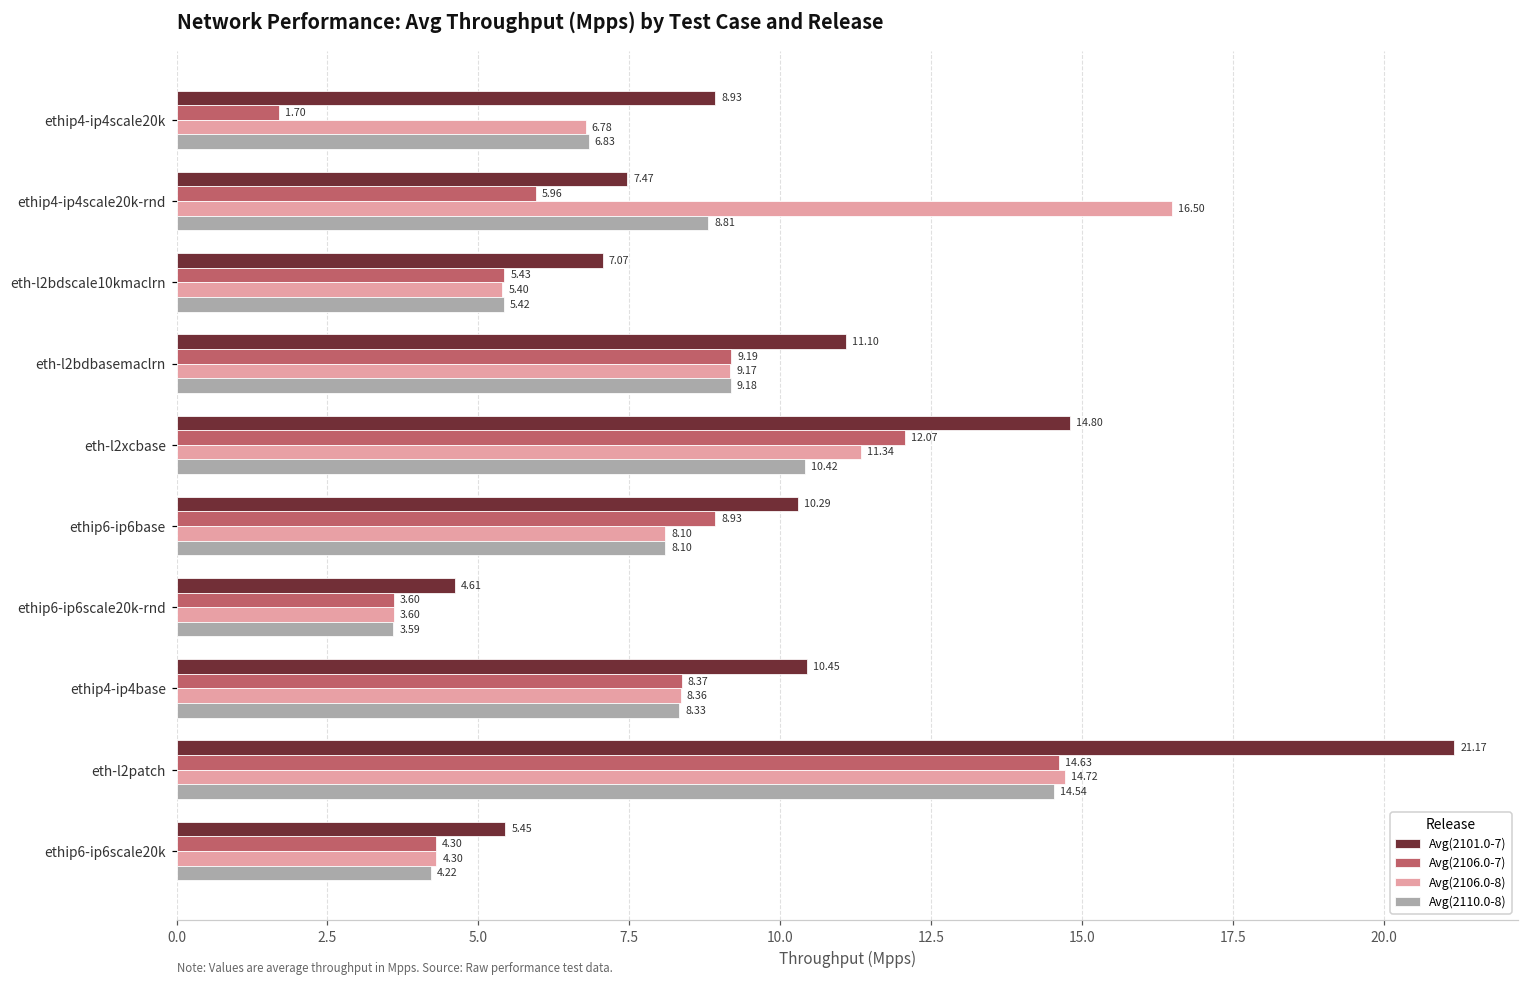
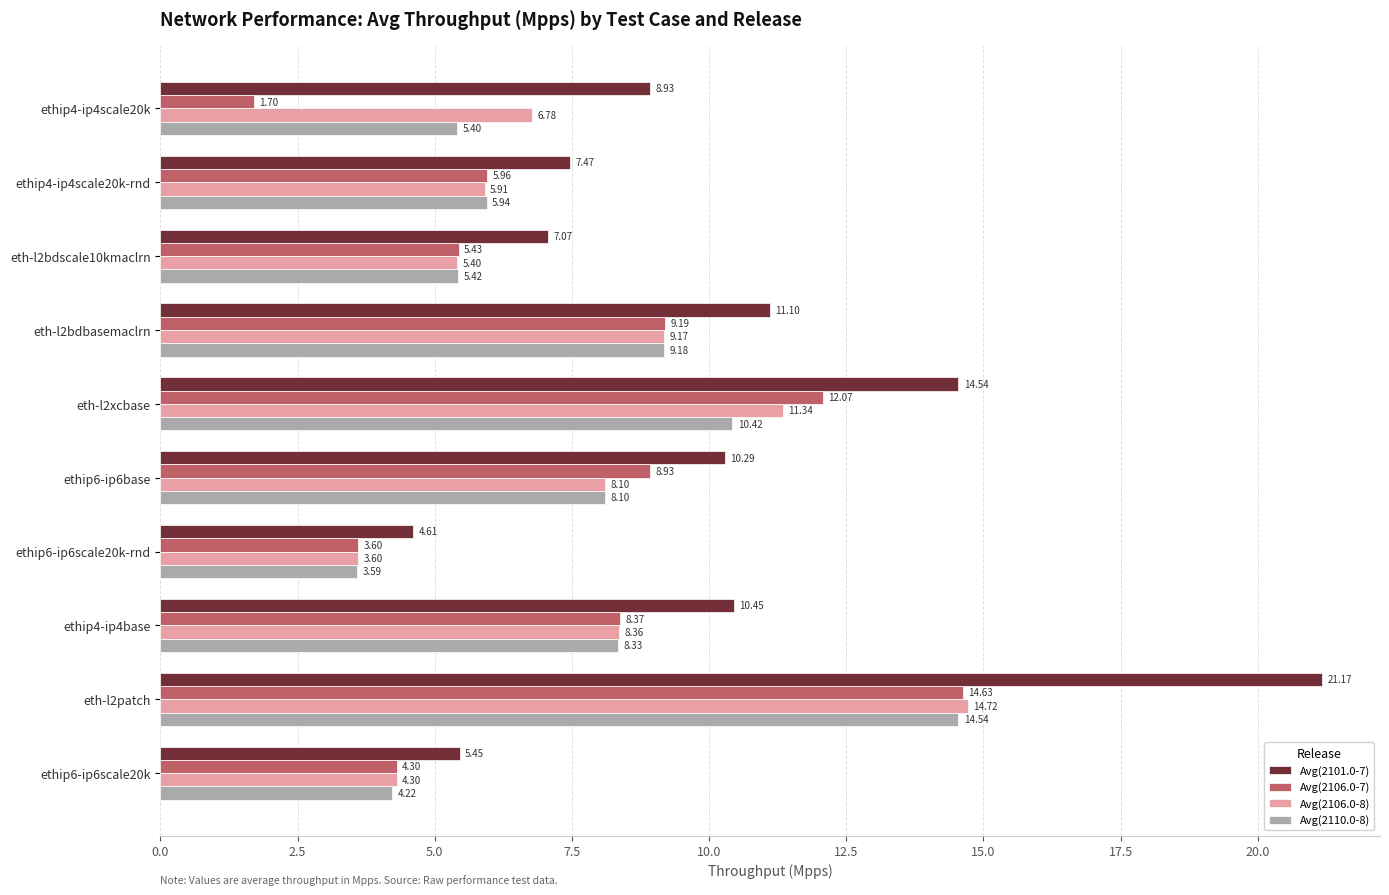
  {
    "Avg(2101.0-7)": {
      "ethip4-ip4scale20k": 8.93,
      "ethip4-ip4scale20k-rnd": 7.47,
      "eth-l2bdscale10kmaclrn": 7.07,
      "eth-l2bdbasemaclrn": 11.10,
-     "eth-l2xcbase": 14.80,
+     "eth-l2xcbase": 14.54,
      "ethip6-ip6base": 10.29,
      "ethip6-ip6scale20k-rnd": 4.61,
      "ethip4-ip4base": 10.45,
      "eth-l2patch": 21.17,
      "ethip6-ip6scale20k": 5.45
    },
    "Avg(2106.0-7)": {
      "ethip4-ip4scale20k": 1.70,
      "ethip4-ip4scale20k-rnd": 5.96,
      "eth-l2bdscale10kmaclrn": 5.43,
      "eth-l2bdbasemaclrn": 9.19,
      "eth-l2xcbase": 12.07,
      "ethip6-ip6base": 8.93,
      "ethip6-ip6scale20k-rnd": 3.60,
      "ethip4-ip4base": 8.37,
      "eth-l2patch": 14.63,
      "ethip6-ip6scale20k": 4.30
    },
    "Avg(2106.0-8)": {
      "ethip4-ip4scale20k": 6.78,
-     "ethip4-ip4scale20k-rnd": 16.50,
+     "ethip4-ip4scale20k-rnd": 5.91,
      "eth-l2bdscale10kmaclrn": 5.40,
      "eth-l2bdbasemaclrn": 9.17,
      "eth-l2xcbase": 11.34,
      "ethip6-ip6base": 8.10,
      "ethip6-ip6scale20k-rnd": 3.60,
      "ethip4-ip4base": 8.36,
      "eth-l2patch": 14.72,
      "ethip6-ip6scale20k": 4.30
    },
    "Avg(2110.0-8)": {
-     "ethip4-ip4scale20k": 6.83,
-     "ethip4-ip4scale20k-rnd": 8.81,
+     "ethip4-ip4scale20k": 5.40,
+     "ethip4-ip4scale20k-rnd": 5.94,
      "eth-l2bdscale10kmaclrn": 5.42,
      "eth-l2bdbasemaclrn": 9.18,
      "eth-l2xcbase": 10.42,
      "ethip6-ip6base": 8.10,
      "ethip6-ip6scale20k-rnd": 3.59,
      "ethip4-ip4base": 8.33,
      "eth-l2patch": 14.54,
      "ethip6-ip6scale20k": 4.22
    }
  }
